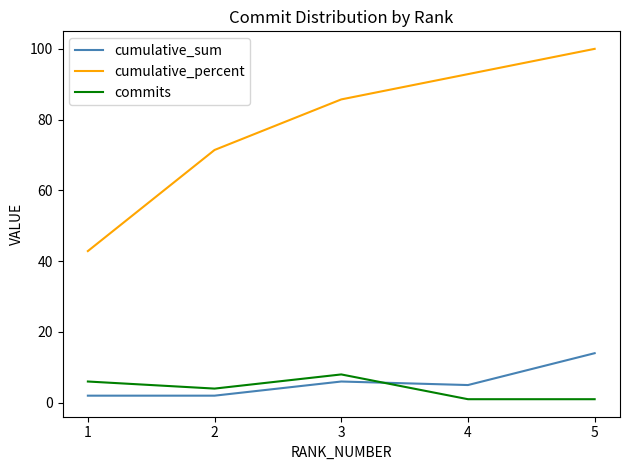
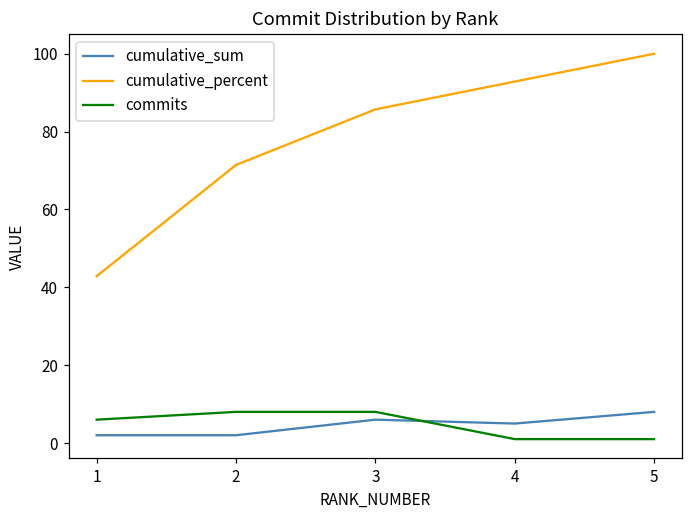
  {
    "cumulative_sum": {
      "1": 2,
      "2": 2,
      "3": 6,
      "4": 5,
-     "5": 14
+     "5": 8
    },
    "cumulative_percent": {
      "1": 43,
      "2": 71,
      "3": 86,
      "4": 93,
      "5": 100
    },
    "commits": {
      "1": 6,
-     "2": 4,
+     "2": 8,
      "3": 8,
      "4": 1,
      "5": 1
    }
  }
